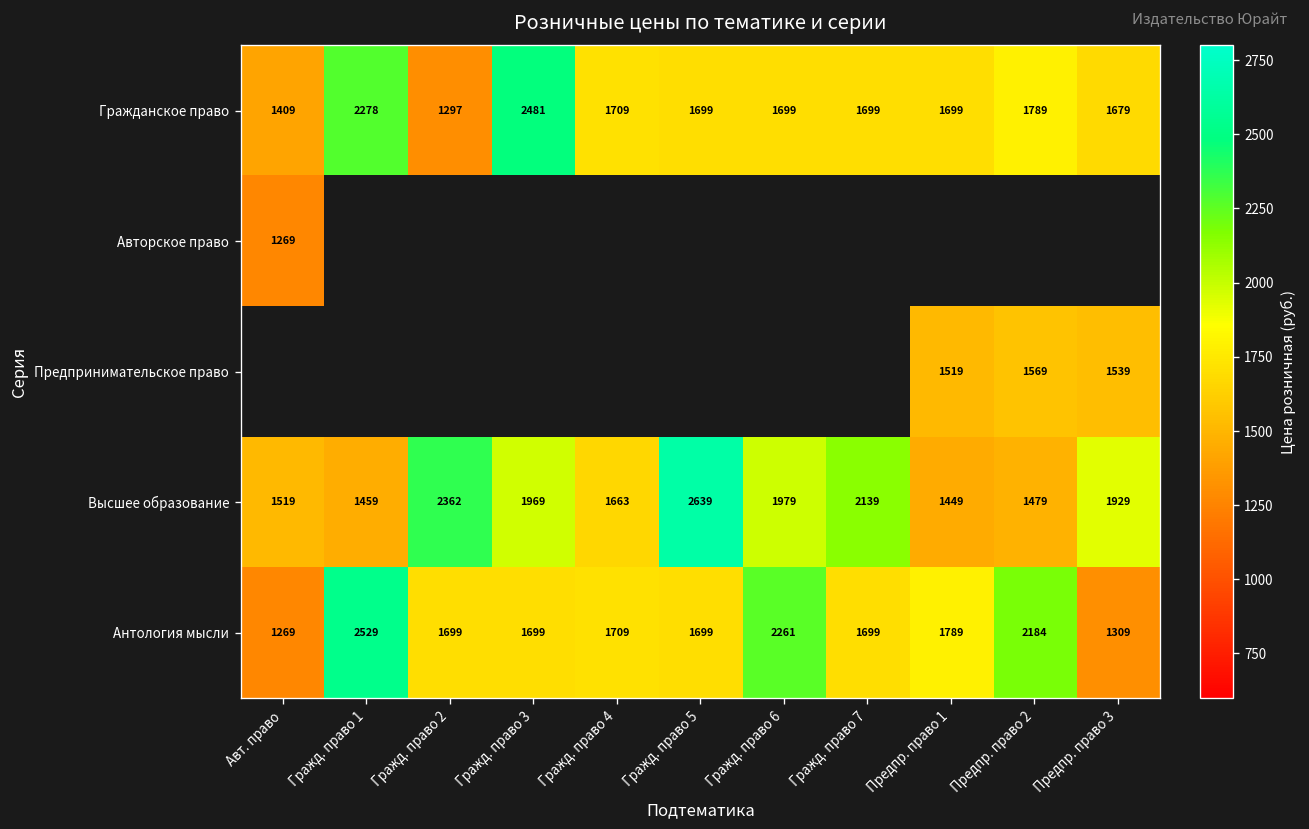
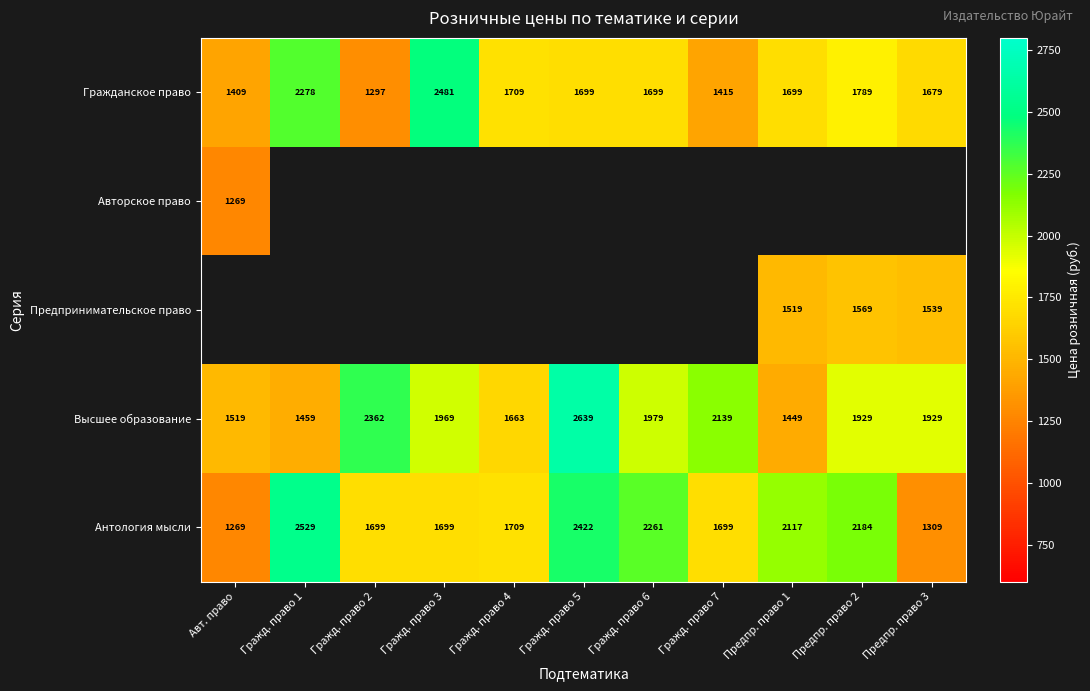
  {
    "Гражданское право": {
      "Авт. право": 1409,
      "Гражд. право 1": 2278,
      "Гражд. право 2": 1297,
      "Гражд. право 3": 2481,
      "Гражд. право 4": 1709,
      "Гражд. право 5": 1699,
      "Гражд. право 6": 1699,
-     "Гражд. право 7": 1699,
+     "Гражд. право 7": 1415,
      "Предпр. право 1": 1699,
      "Предпр. право 2": 1789,
      "Предпр. право 3": 1679
    },
    "Авторское право": {
      "Авт. право": 1269
    },
    "Предпринимательское право": {
      "Предпр. право 1": 1519,
      "Предпр. право 2": 1569,
      "Предпр. право 3": 1539
    },
    "Высшее образование": {
      "Авт. право": 1519,
      "Гражд. право 1": 1459,
      "Гражд. право 2": 2362,
      "Гражд. право 3": 1969,
      "Гражд. право 4": 1663,
      "Гражд. право 5": 2639,
      "Гражд. право 6": 1979,
      "Гражд. право 7": 2139,
      "Предпр. право 1": 1449,
-     "Предпр. право 2": 1479,
+     "Предпр. право 2": 1929,
      "Предпр. право 3": 1929
    },
    "Антология мысли": {
      "Авт. право": 1269,
      "Гражд. право 1": 2529,
      "Гражд. право 2": 1699,
      "Гражд. право 3": 1699,
      "Гражд. право 4": 1709,
-     "Гражд. право 5": 1699,
+     "Гражд. право 5": 2422,
      "Гражд. право 6": 2261,
      "Гражд. право 7": 1699,
-     "Предпр. право 1": 1789,
+     "Предпр. право 1": 2117,
      "Предпр. право 2": 2184,
      "Предпр. право 3": 1309
    }
  }
